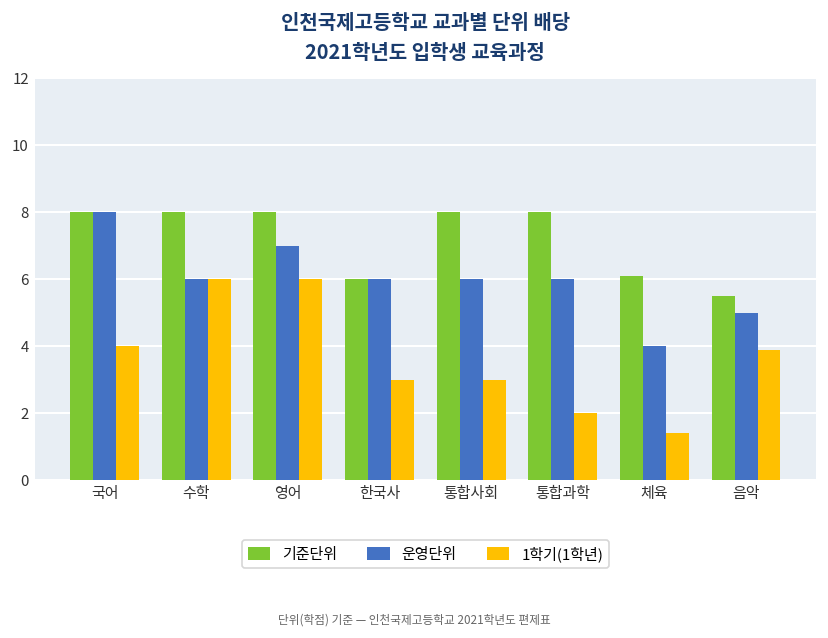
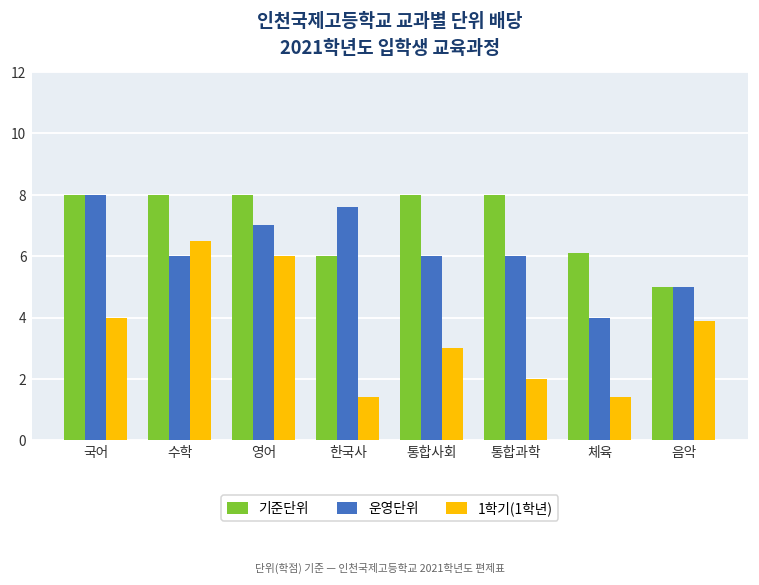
  {
    "기준단위": {
      "국어": 8.0,
      "수학": 8.0,
      "영어": 8.0,
      "한국사": 6.0,
      "통합사회": 8.0,
      "통합과학": 8.0,
      "체육": 6.1,
-     "음악": 5.5
+     "음악": 5.0
    },
    "운영단위": {
      "국어": 8.0,
      "수학": 6.0,
      "영어": 7.0,
-     "한국사": 6.0,
+     "한국사": 7.6,
      "통합사회": 6.0,
      "통합과학": 6.0,
      "체육": 4.0,
      "음악": 5.0
    },
    "1학기(1학년)": {
      "국어": 4.0,
-     "수학": 6.0,
+     "수학": 6.5,
      "영어": 6.0,
-     "한국사": 3.0,
+     "한국사": 1.4,
      "통합사회": 3.0,
      "통합과학": 2.0,
      "체육": 1.4,
      "음악": 3.9
    }
  }
